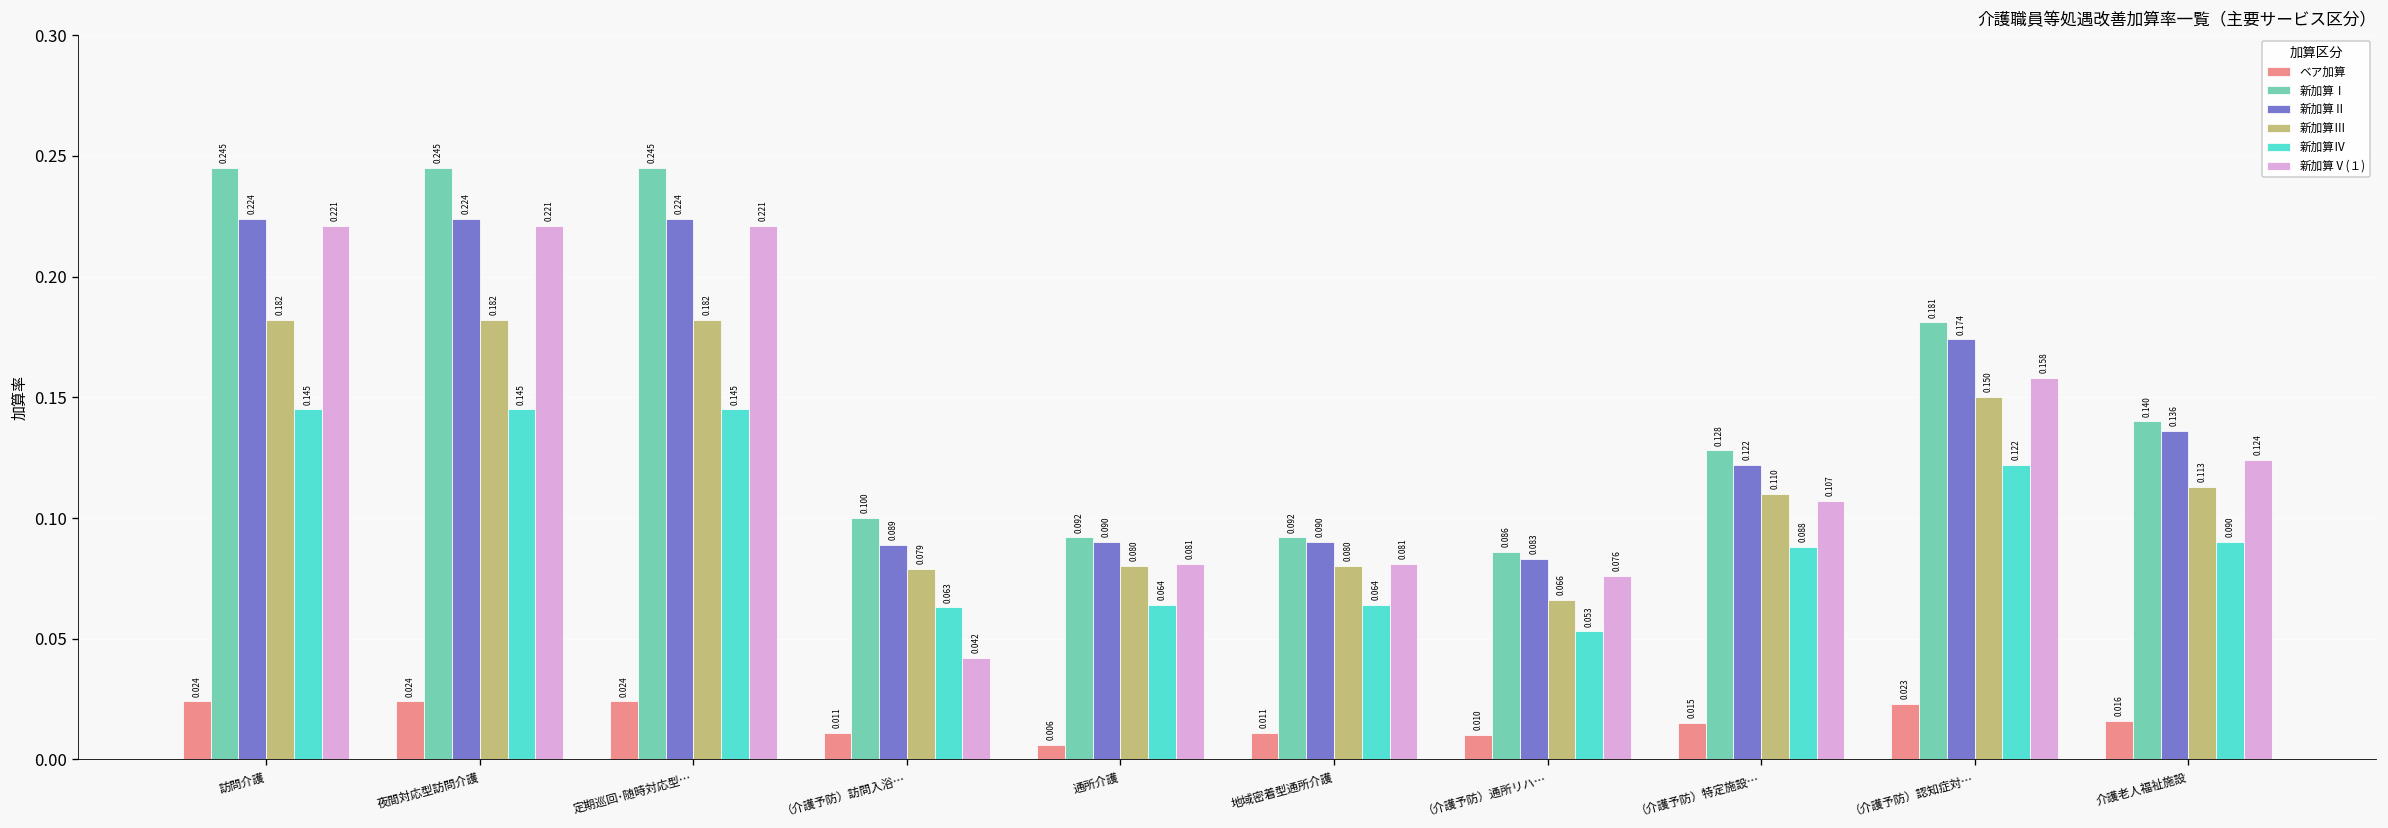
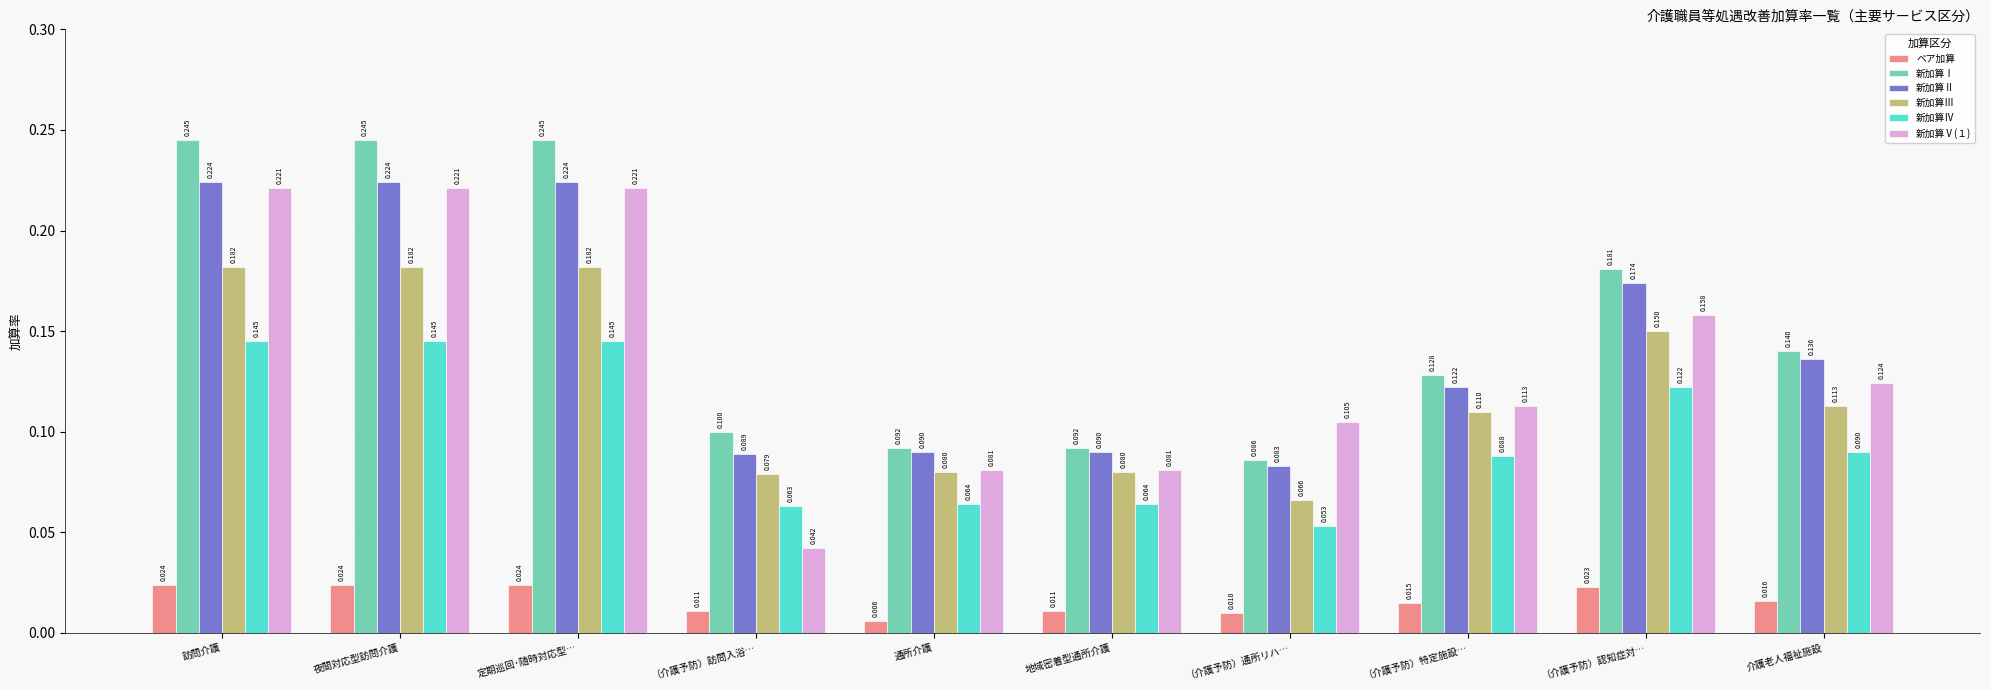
  {
    "ベア加算": {
      "訪問介護": 0.024,
      "夜間対応型訪問介護": 0.024,
      "定期巡回･随時対応型…": 0.024,
      "（介護予防）訪問入浴…": 0.011,
      "通所介護": 0.006,
      "地域密着型通所介護": 0.011,
      "（介護予防）通所リハ…": 0.010,
      "（介護予防）特定施設…": 0.015,
      "（介護予防）認知症対…": 0.023,
      "介護老人福祉施設": 0.016
    },
    "新加算Ⅱ": {
      "訪問介護": 0.224,
      "夜間対応型訪問介護": 0.224,
      "定期巡回･随時対応型…": 0.224,
      "（介護予防）訪問入浴…": 0.089,
      "通所介護": 0.090,
      "地域密着型通所介護": 0.090,
      "（介護予防）通所リハ…": 0.083,
      "（介護予防）特定施設…": 0.122,
      "（介護予防）認知症対…": 0.174,
      "介護老人福祉施設": 0.136
    },
    "新加算Ⅲ": {
      "訪問介護": 0.182,
      "夜間対応型訪問介護": 0.182,
      "定期巡回･随時対応型…": 0.182,
      "（介護予防）訪問入浴…": 0.079,
      "通所介護": 0.080,
      "地域密着型通所介護": 0.080,
      "（介護予防）通所リハ…": 0.066,
      "（介護予防）特定施設…": 0.110,
      "（介護予防）認知症対…": 0.150,
      "介護老人福祉施設": 0.113
    },
    "新加算Ⅴ(１)": {
      "訪問介護": 0.221,
      "夜間対応型訪問介護": 0.221,
      "定期巡回･随時対応型…": 0.221,
      "（介護予防）訪問入浴…": 0.042,
      "通所介護": 0.081,
      "地域密着型通所介護": 0.081,
-     "（介護予防）通所リハ…": 0.076,
-     "（介護予防）特定施設…": 0.107,
+     "（介護予防）通所リハ…": 0.105,
+     "（介護予防）特定施設…": 0.113,
      "（介護予防）認知症対…": 0.158,
      "介護老人福祉施設": 0.124
    }
  }
